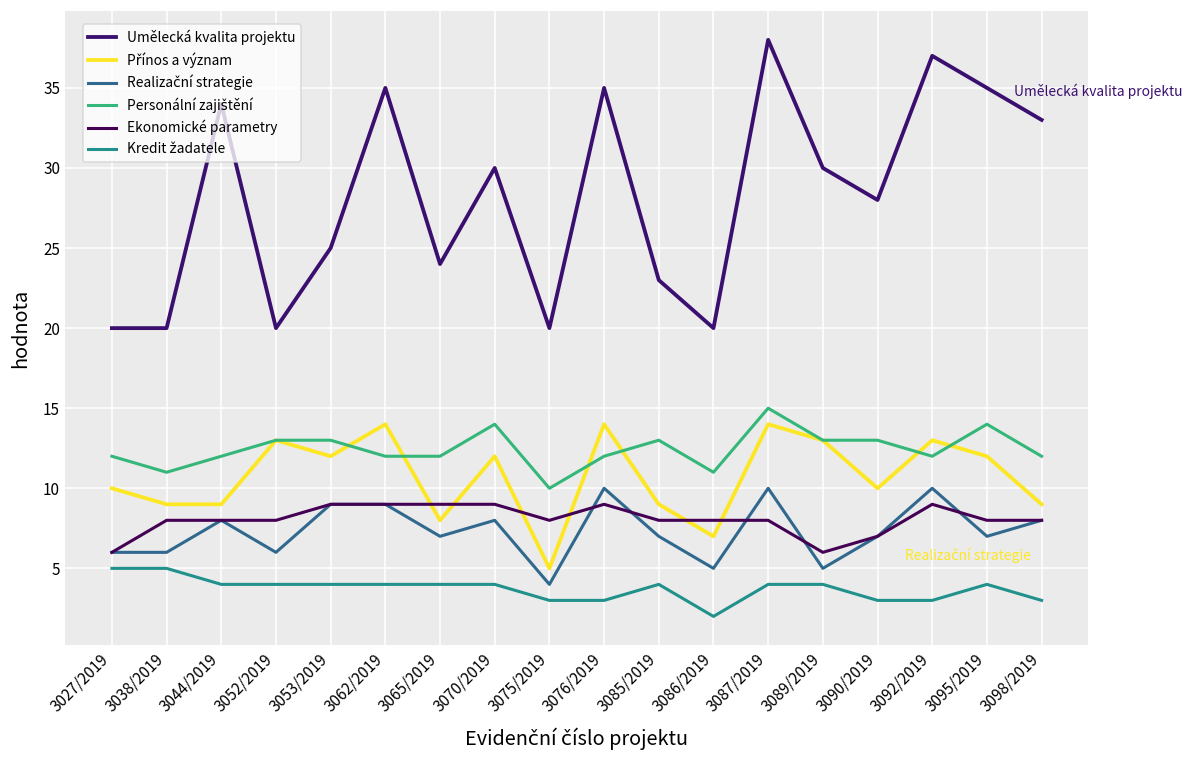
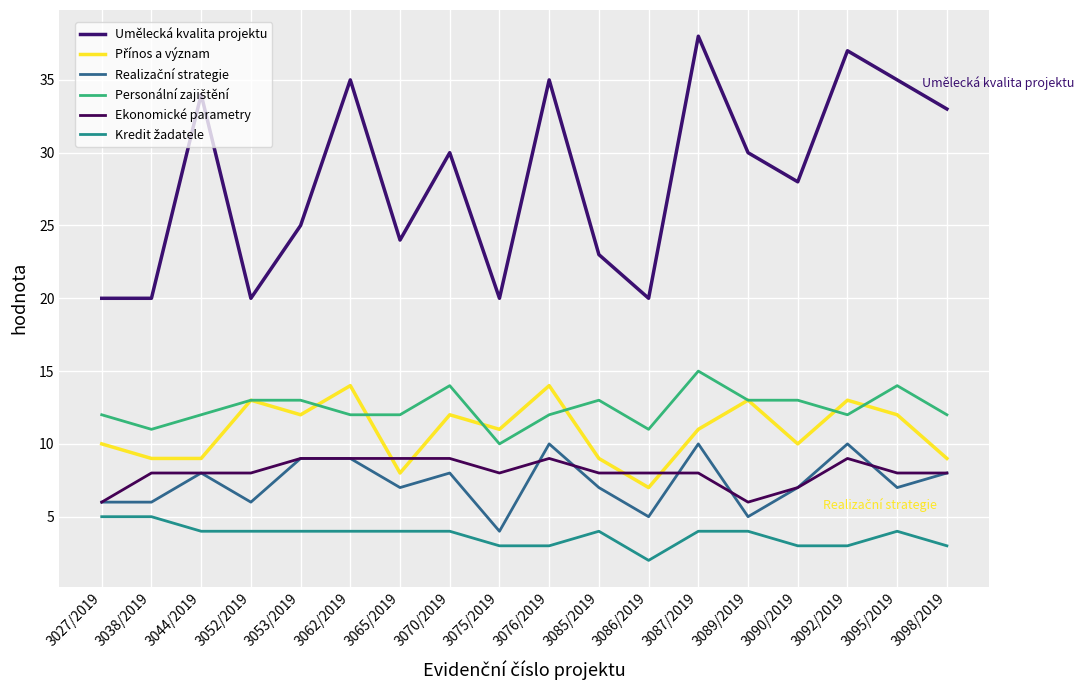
  {
    "Přínos a význam": {
      "3027/2019": 10,
      "3038/2019": 9,
      "3044/2019": 9,
      "3053/2019": 12,
      "3062/2019": 14,
      "3065/2019": 8,
      "3070/2019": 12,
-     "3075/2019": 5,
+     "3075/2019": 11,
      "3076/2019": 14,
      "3085/2019": 9,
      "3086/2019": 7,
-     "3087/2019": 14,
+     "3087/2019": 11,
      "3090/2019": 10,
      "3092/2019": 13,
      "3095/2019": 12,
      "3098/2019": 9
    }
  }
